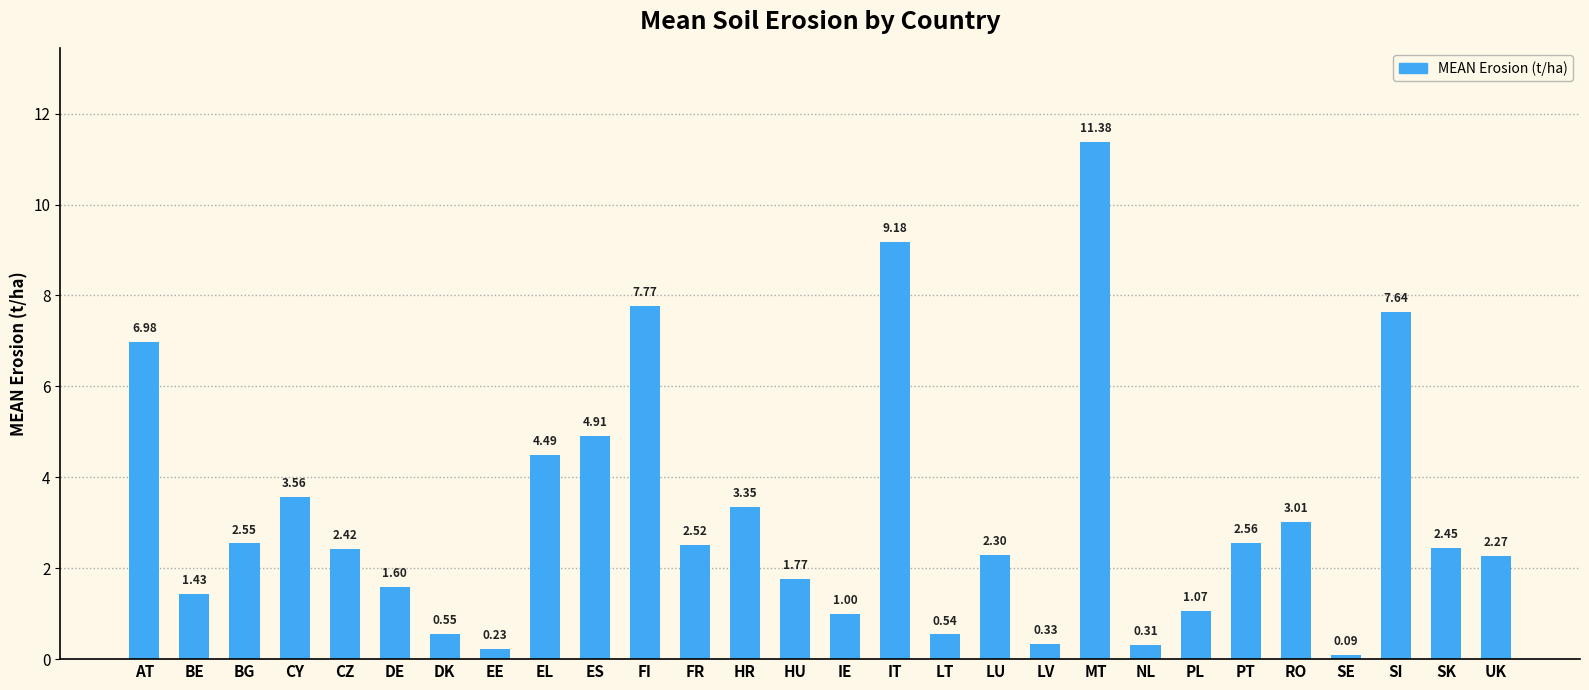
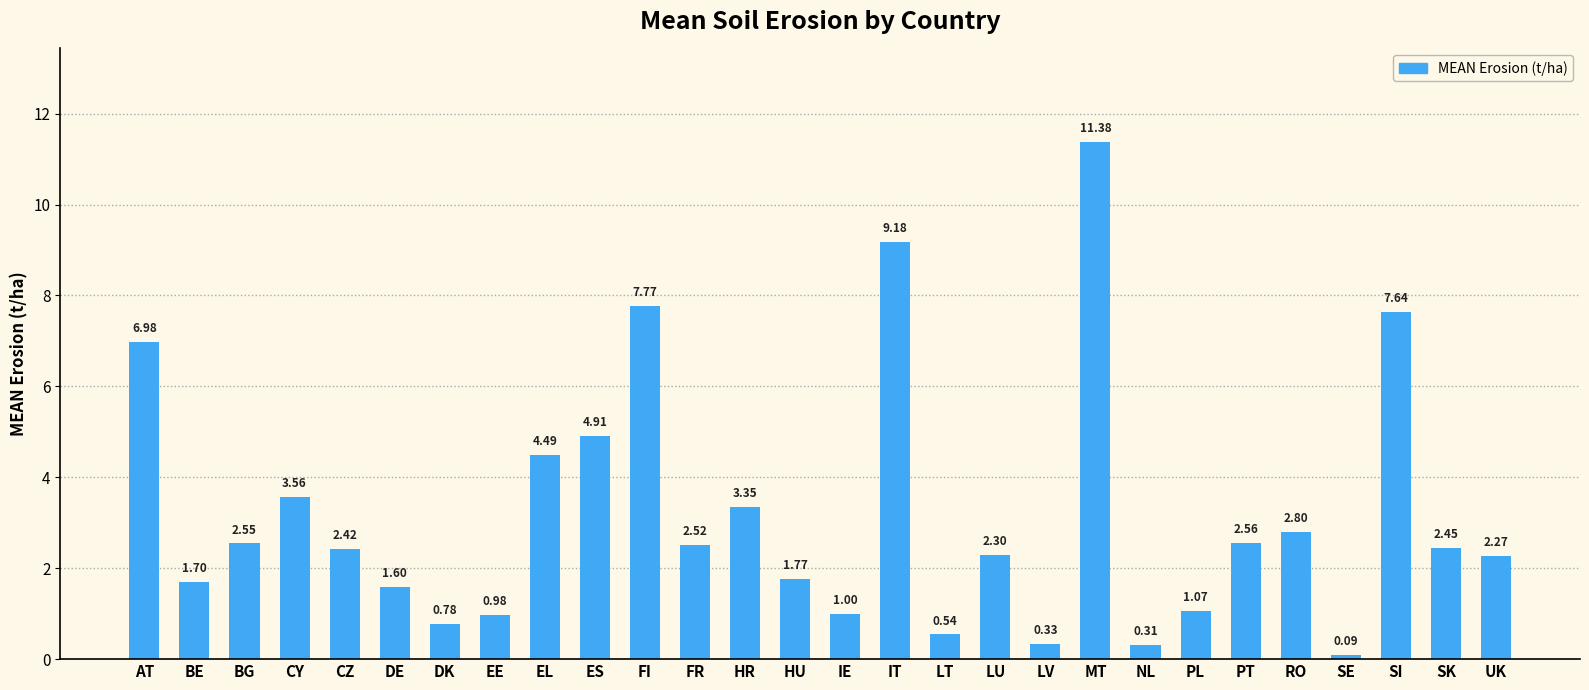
  {
    "AT": 6.98,
-   "BE": 1.43,
+   "BE": 1.70,
    "BG": 2.55,
    "CY": 3.56,
    "CZ": 2.42,
    "DE": 1.60,
-   "DK": 0.55,
-   "EE": 0.23,
+   "DK": 0.78,
+   "EE": 0.98,
    "EL": 4.49,
    "ES": 4.91,
    "FI": 7.77,
    "FR": 2.52,
    "HR": 3.35,
    "HU": 1.77,
    "IE": 1.00,
    "IT": 9.18,
    "LT": 0.54,
    "LU": 2.30,
    "LV": 0.33,
    "MT": 11.38,
    "NL": 0.31,
    "PL": 1.07,
    "PT": 2.56,
-   "RO": 3.01,
+   "RO": 2.80,
    "SE": 0.09,
    "SI": 7.64,
    "SK": 2.45,
    "UK": 2.27
  }
